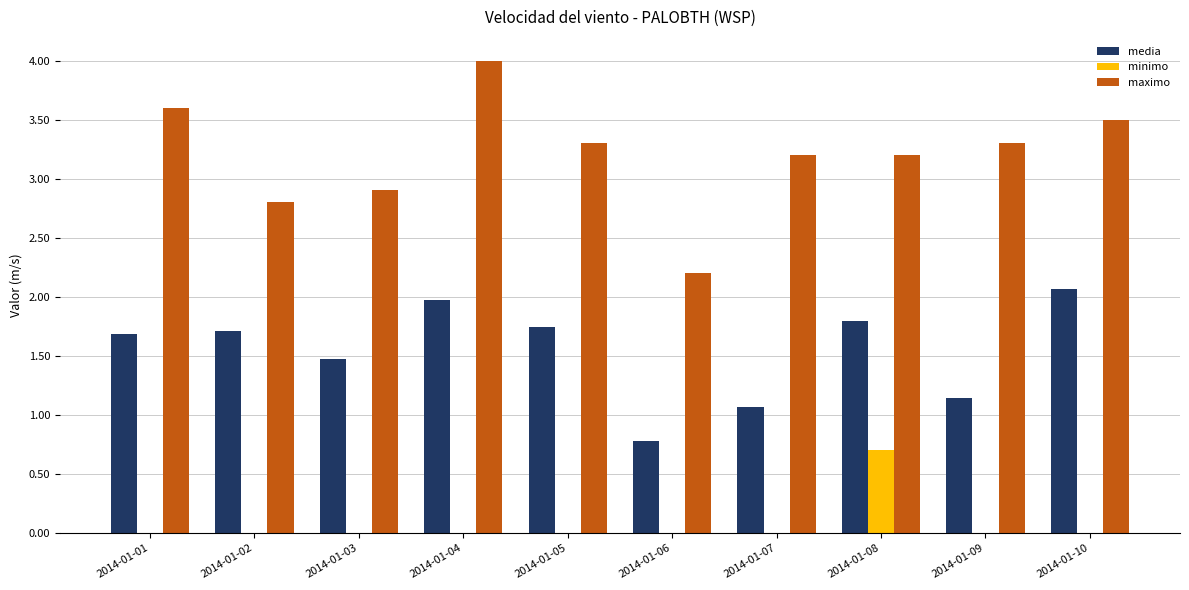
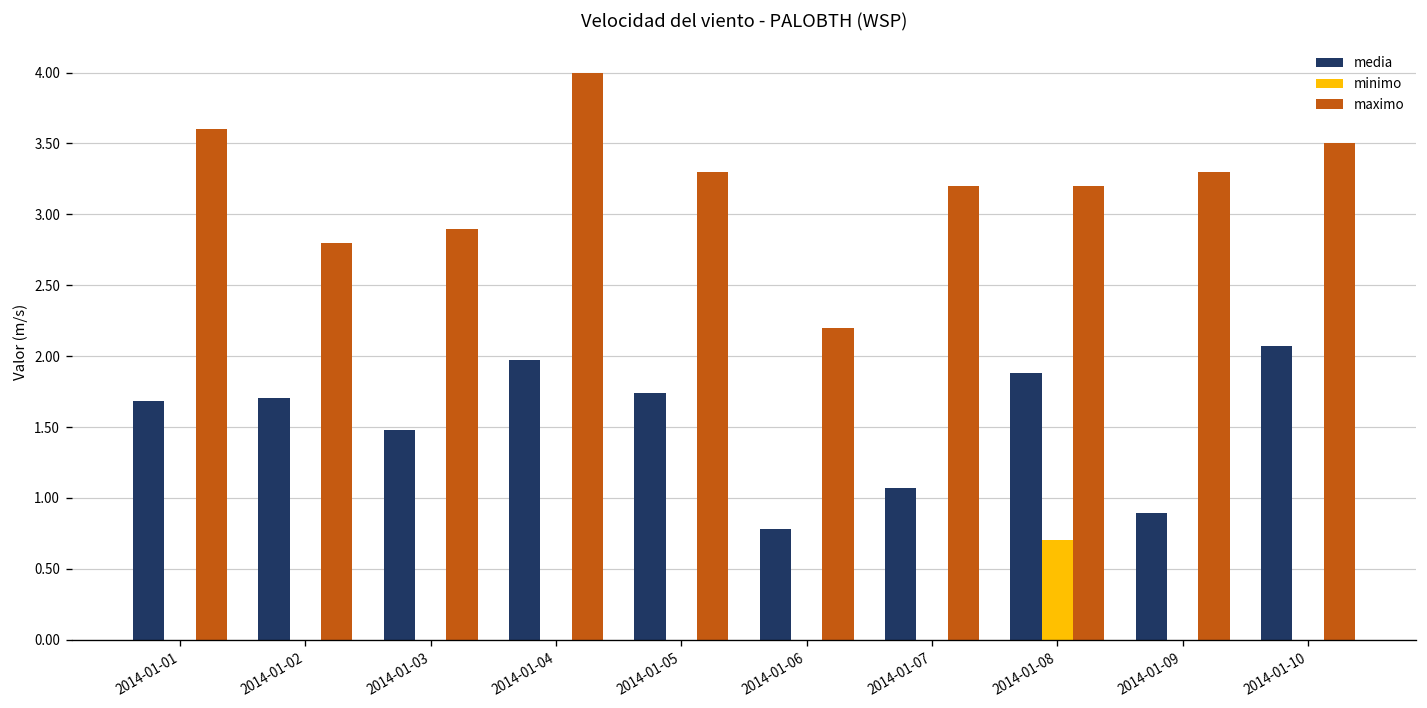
  {
    "media": {
      "2014-01-01": 1.69,
      "2014-01-02": 1.71,
      "2014-01-03": 1.48,
      "2014-01-04": 1.97,
      "2014-01-05": 1.74,
      "2014-01-06": 0.78,
      "2014-01-07": 1.07,
-     "2014-01-08": 1.79,
-     "2014-01-09": 1.14,
+     "2014-01-08": 1.88,
+     "2014-01-09": 0.89,
      "2014-01-10": 2.07
    },
    "minimo": {
      "2014-01-01": 0.00,
      "2014-01-02": 0.00,
      "2014-01-03": 0.00,
      "2014-01-04": 0.00,
      "2014-01-05": 0.00,
      "2014-01-06": 0.00,
      "2014-01-07": 0.00,
      "2014-01-08": 0.70,
      "2014-01-09": 0.00,
      "2014-01-10": 0.00
    },
    "maximo": {
      "2014-01-01": 3.60,
      "2014-01-02": 2.80,
      "2014-01-03": 2.90,
      "2014-01-04": 4.00,
      "2014-01-05": 3.30,
      "2014-01-06": 2.20,
      "2014-01-07": 3.20,
      "2014-01-08": 3.20,
      "2014-01-09": 3.30,
      "2014-01-10": 3.50
    }
  }
